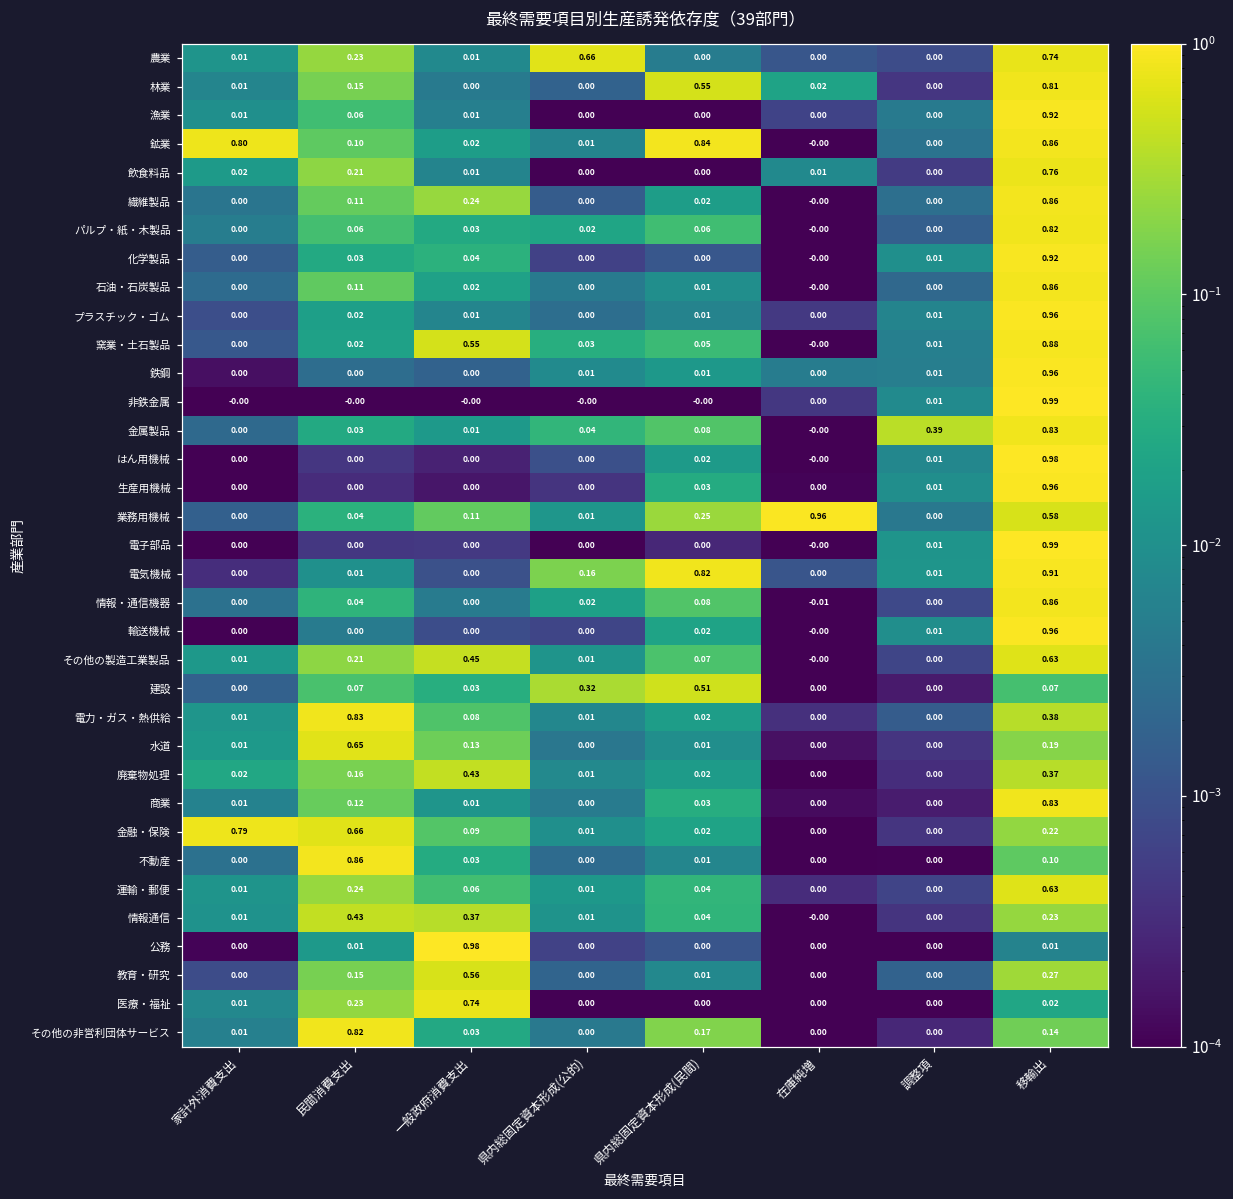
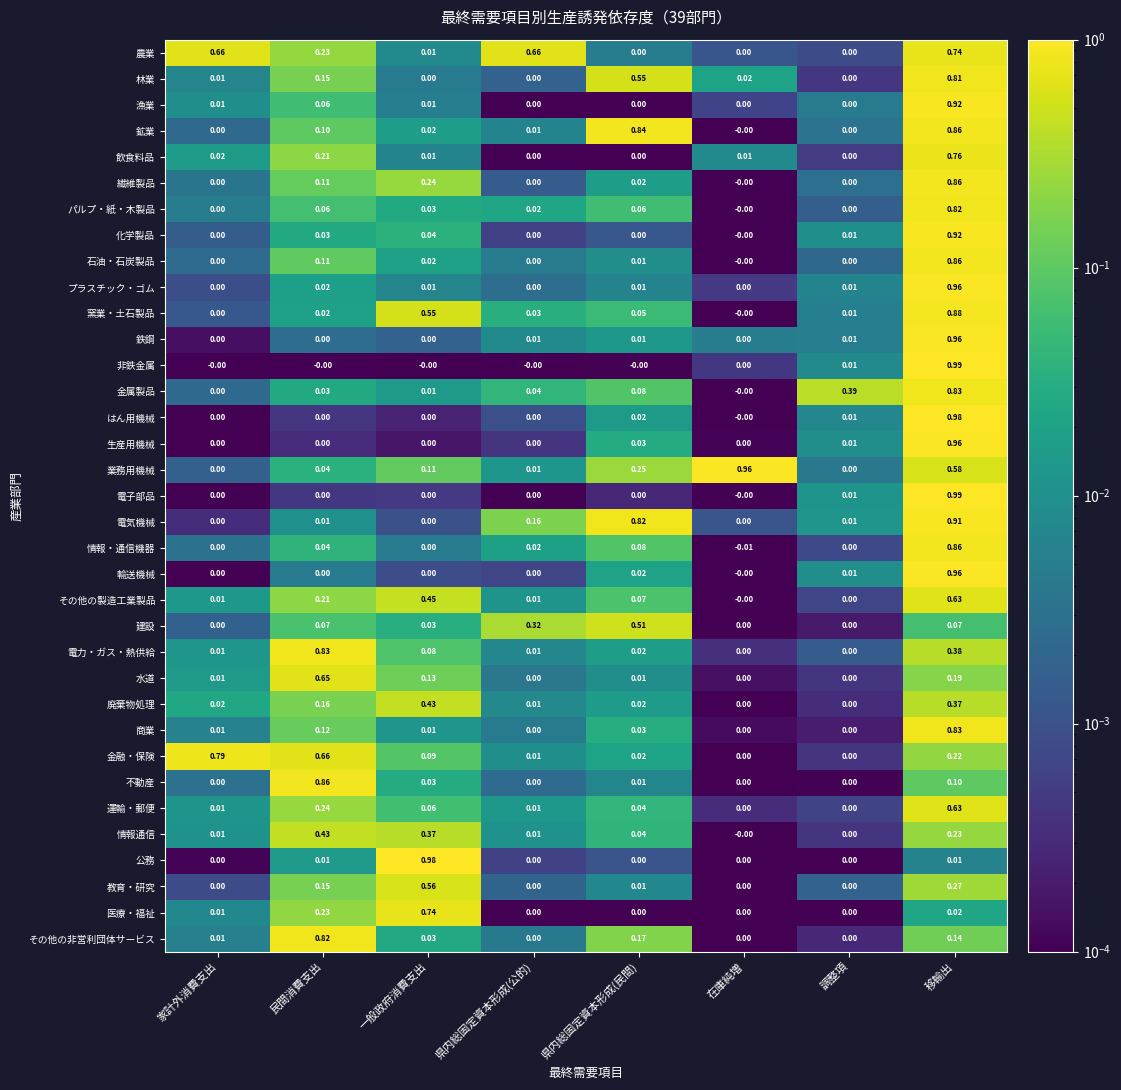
  {
    "農業": {
-     "家計外消費支出": 0.01,
+     "家計外消費支出": 0.66,
      "民間消費支出": 0.23,
      "一般政府消費支出": 0.01,
      "県内総固定資本形成(公的)": 0.66,
      "県内総固定資本形成(民間)": 0.00,
      "在庫純増": 0.00,
      "調整項": 0.00,
      "移輸出": 0.74
    },
    "鉱業": {
-     "家計外消費支出": 0.80,
+     "家計外消費支出": 0.00,
      "民間消費支出": 0.10,
      "一般政府消費支出": 0.02,
      "県内総固定資本形成(公的)": 0.01,
      "県内総固定資本形成(民間)": 0.84,
      "在庫純増": -0.00,
      "調整項": 0.00,
      "移輸出": 0.86
    }
  }
